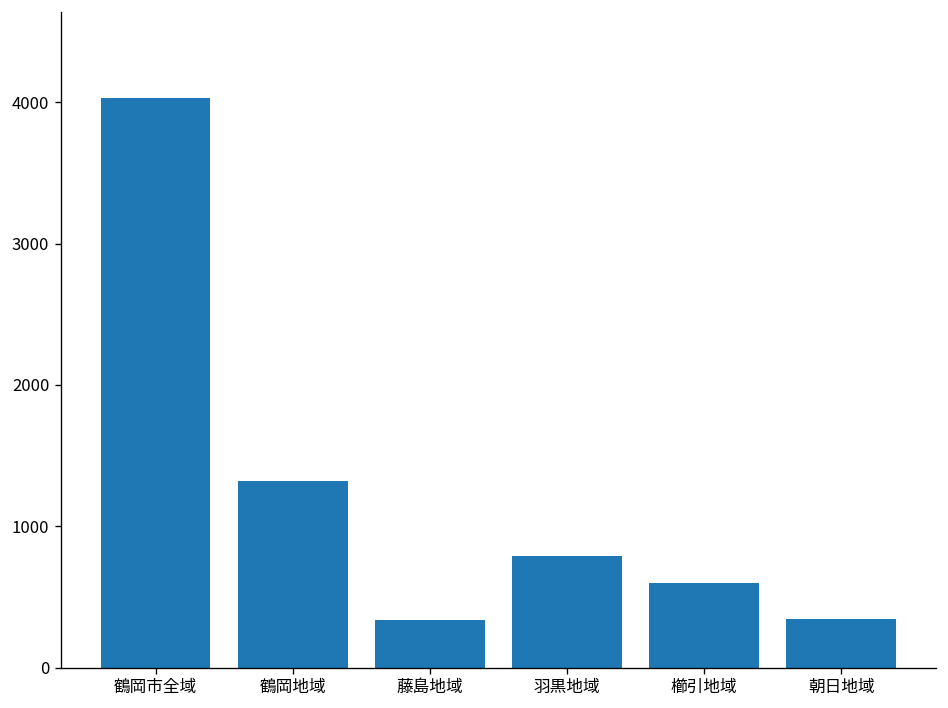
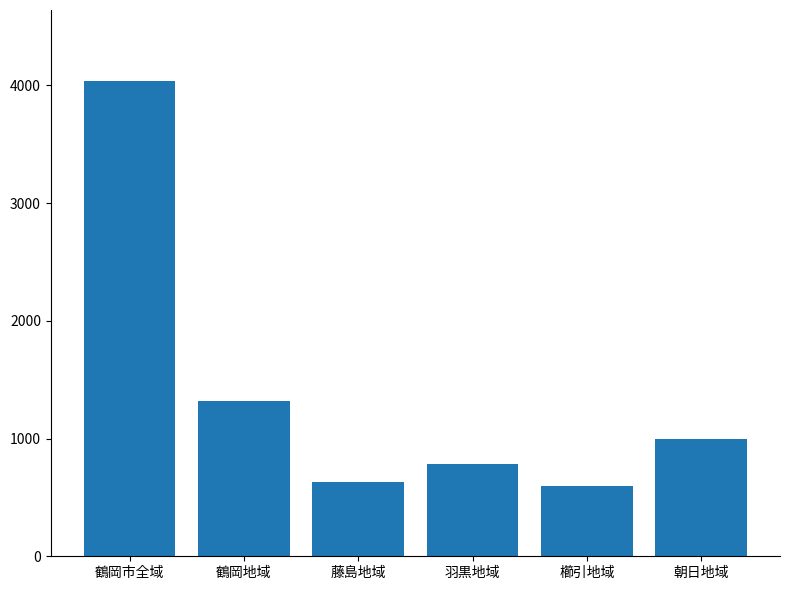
  {
    "鶴岡市全域": 4040,
    "鶴岡地域": 1320,
-   "藤島地域": 330,
+   "藤島地域": 630,
    "羽黒地域": 790,
    "櫛引地域": 600,
-   "朝日地域": 340
+   "朝日地域": 1000
  }
